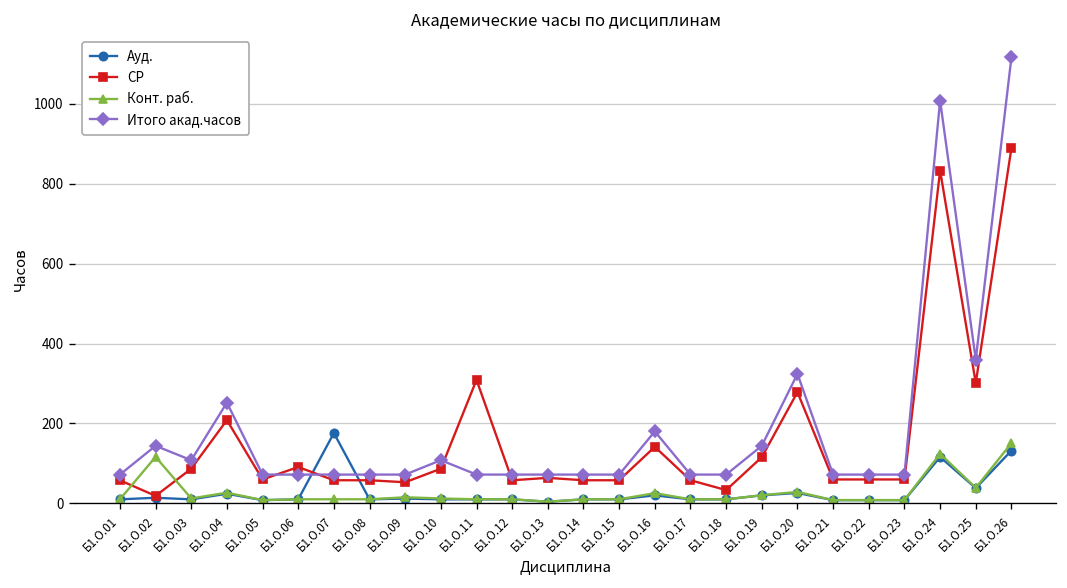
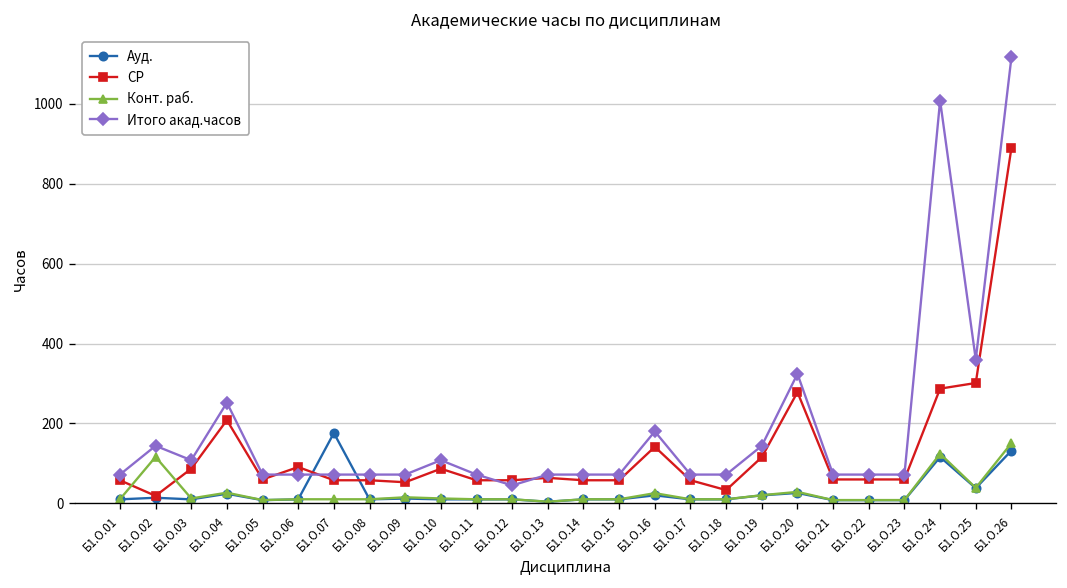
  {
    "Ауд.": {
      "Б1.О.07": 180,
      "Б1.О.24": 120,
      "Б1.О.26": 130
    },
    "СР": {
      "Б1.О.01": 60,
      "Б1.О.03": 90,
      "Б1.О.04": 210,
      "Б1.О.05": 60,
      "Б1.О.06": 90,
      "Б1.О.07": 60,
      "Б1.О.08": 60,
      "Б1.О.09": 50,
      "Б1.О.10": 90,
-     "Б1.О.11": 310,
+     "Б1.О.11": 60,
      "Б1.О.12": 60,
      "Б1.О.13": 60,
      "Б1.О.14": 60,
      "Б1.О.15": 60,
      "Б1.О.16": 140,
      "Б1.О.17": 60,
      "Б1.О.18": 30,
      "Б1.О.19": 120,
      "Б1.О.20": 280,
      "Б1.О.21": 60,
      "Б1.О.22": 60,
      "Б1.О.23": 60,
-     "Б1.О.24": 830,
+     "Б1.О.24": 290,
      "Б1.О.25": 300,
      "Б1.О.26": 890
    },
    "Конт. раб.": {
      "Б1.О.02": 120,
      "Б1.О.07": 10,
      "Б1.О.24": 120,
      "Б1.О.26": 150
    },
    "Итого акад.часов": {
      "Б1.О.01": 70,
      "Б1.О.02": 140,
      "Б1.О.03": 110,
      "Б1.О.04": 250,
      "Б1.О.05": 70,
      "Б1.О.06": 70,
      "Б1.О.07": 70,
      "Б1.О.08": 70,
      "Б1.О.09": 70,
      "Б1.О.10": 110,
      "Б1.О.11": 70,
-     "Б1.О.12": 70,
+     "Б1.О.12": 50,
      "Б1.О.13": 70,
      "Б1.О.14": 70,
      "Б1.О.15": 70,
      "Б1.О.16": 180,
      "Б1.О.17": 70,
      "Б1.О.18": 70,
      "Б1.О.19": 140,
      "Б1.О.20": 320,
      "Б1.О.21": 70,
      "Б1.О.22": 70,
      "Б1.О.23": 70,
      "Б1.О.24": 1010,
      "Б1.О.25": 360,
      "Б1.О.26": 1120
    }
  }
